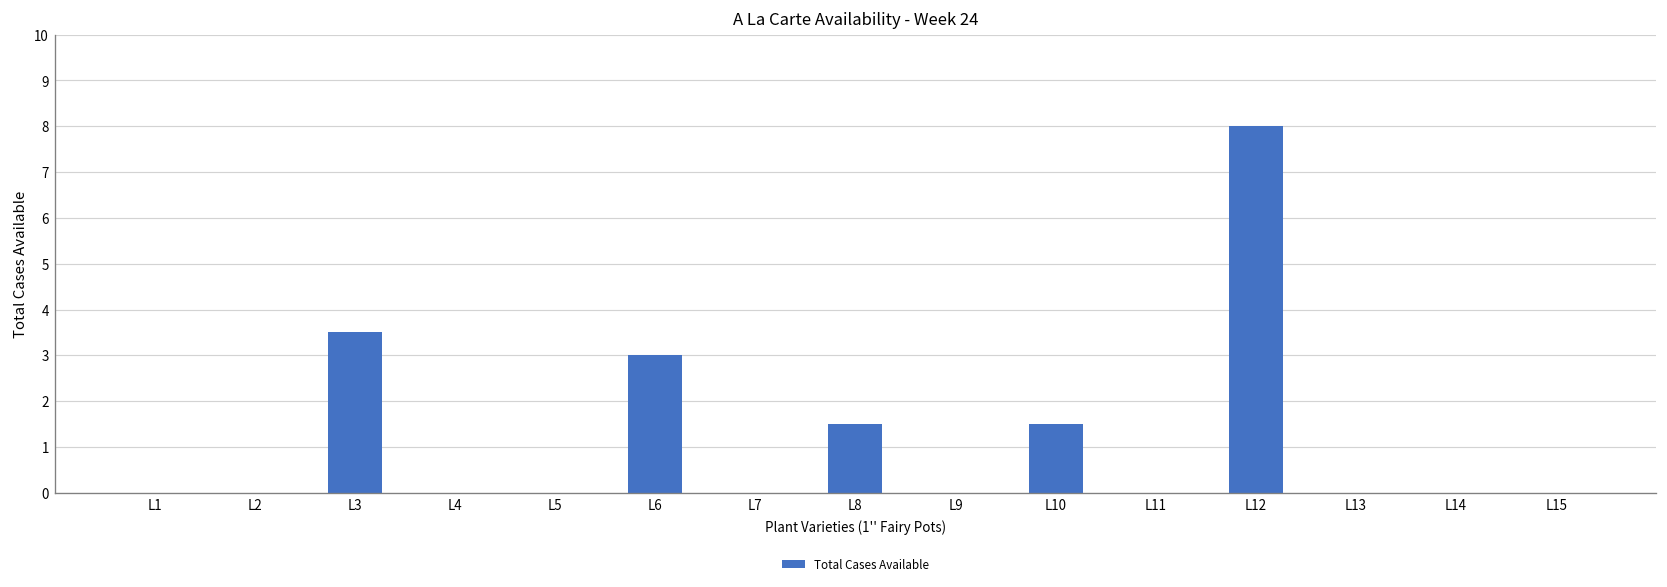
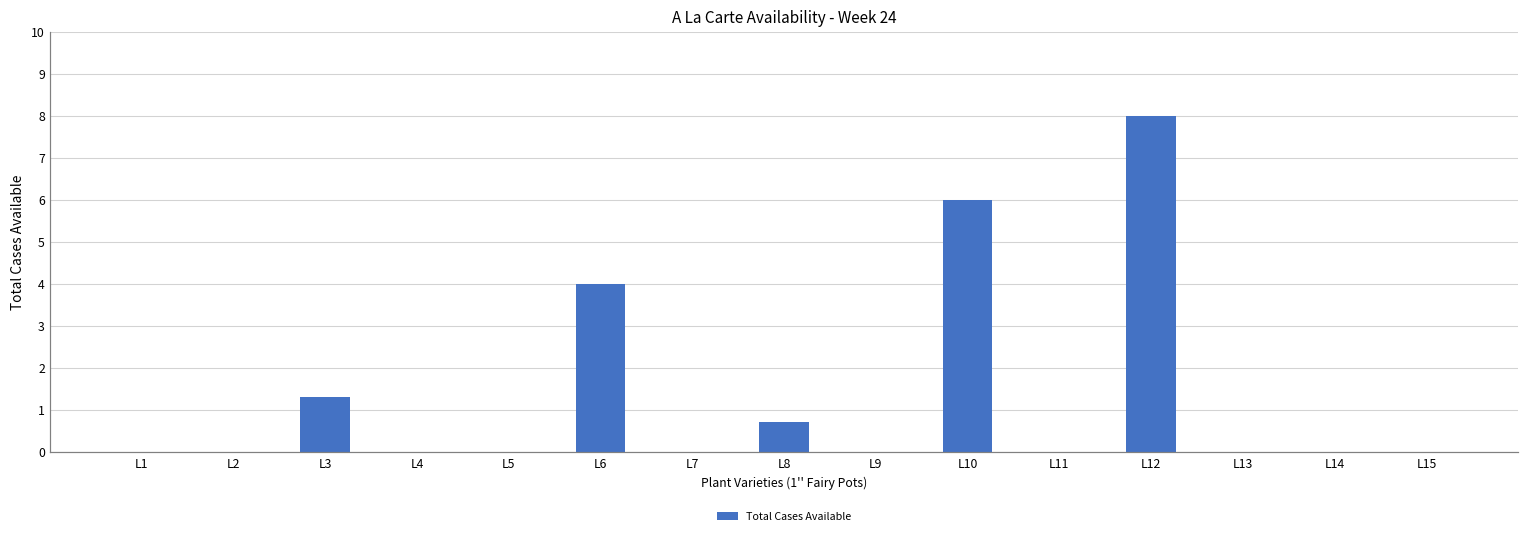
  {
    "L1": 0.0,
    "L2": 0.0,
-   "L3": 3.5,
+   "L3": 1.3,
    "L4": 0.0,
    "L5": 0.0,
-   "L6": 3,
+   "L6": 4,
    "L7": 0.0,
-   "L8": 1.5,
+   "L8": 0.7,
    "L9": 0.0,
-   "L10": 1.5,
+   "L10": 6.0,
    "L11": 0.0,
    "L12": 8.0,
    "L13": 0.0,
    "L14": 0.0,
    "L15": 0.0
  }
